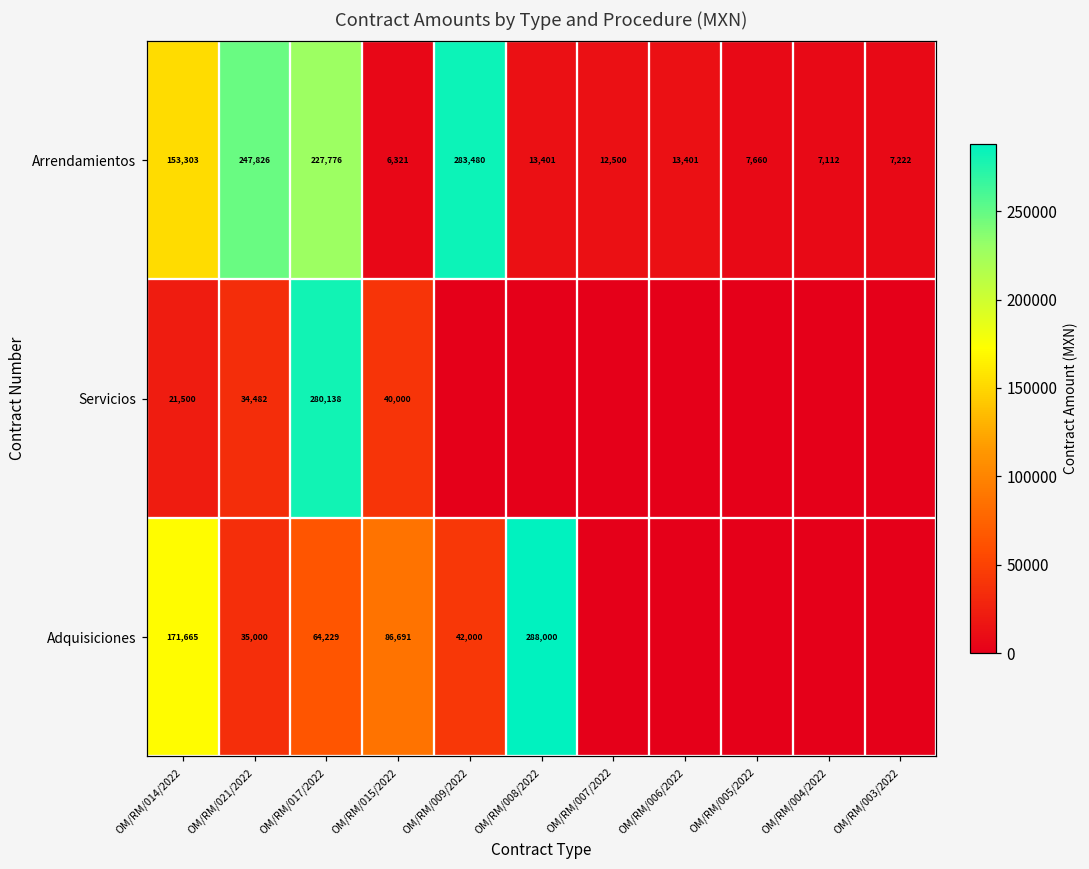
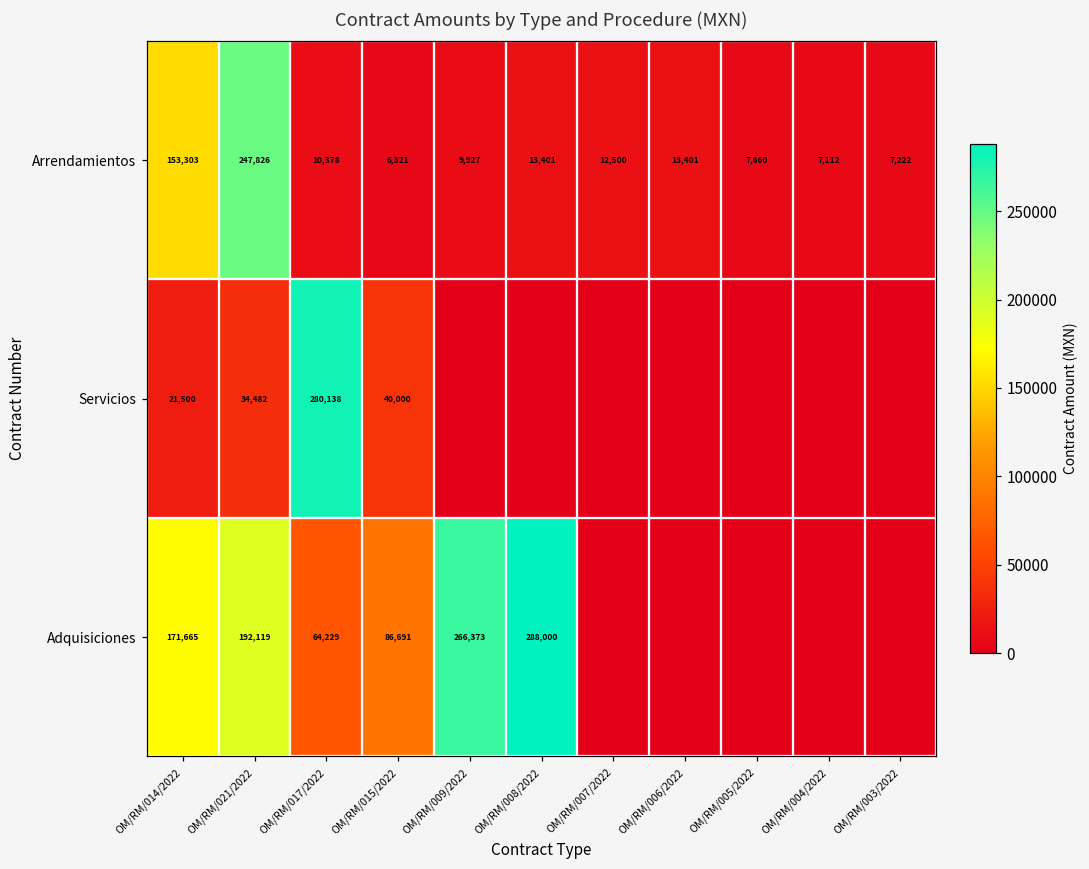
  {
    "Arrendamientos": {
      "OM/RM/014/2022": "153,303",
      "OM/RM/021/2022": "247,826",
-     "OM/RM/017/2022": "227,776",
+     "OM/RM/017/2022": "10,378",
      "OM/RM/015/2022": "6,321",
-     "OM/RM/009/2022": "283,480",
+     "OM/RM/009/2022": "9,927",
      "OM/RM/008/2022": "13,401",
      "OM/RM/007/2022": "12,500",
      "OM/RM/006/2022": "13,401",
      "OM/RM/005/2022": "7,660",
      "OM/RM/004/2022": "7,112",
      "OM/RM/003/2022": "7,222"
    },
    "Servicios": {
      "OM/RM/014/2022": "21,500",
      "OM/RM/021/2022": "34,482",
      "OM/RM/017/2022": "280,138",
      "OM/RM/015/2022": "40,000"
    },
    "Adquisiciones": {
      "OM/RM/014/2022": "171,665",
-     "OM/RM/021/2022": "35,000",
+     "OM/RM/021/2022": "192,119",
      "OM/RM/017/2022": "64,229",
      "OM/RM/015/2022": "86,691",
-     "OM/RM/009/2022": "42,000",
+     "OM/RM/009/2022": "266,373",
      "OM/RM/008/2022": "288,000"
    }
  }
